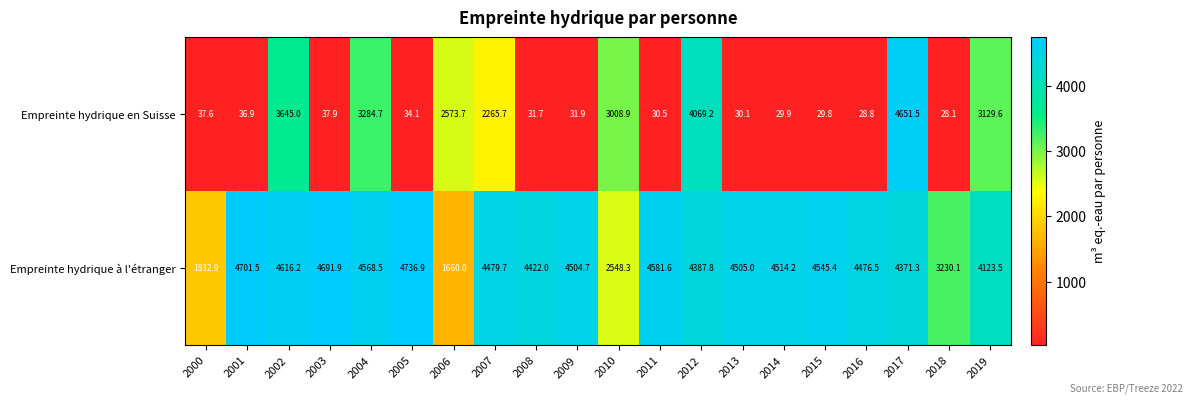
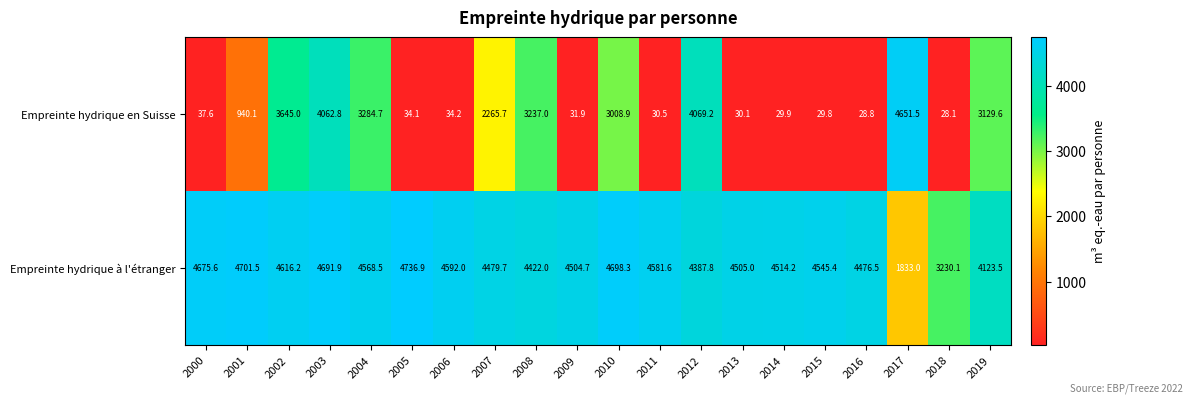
  {
    "Empreinte hydrique en Suisse": {
      "2000": 37.6,
-     "2001": 36.9,
+     "2001": 940.1,
      "2002": 3645.0,
-     "2003": 37.9,
+     "2003": 4062.8,
      "2004": 3284.7,
      "2005": 34.1,
-     "2006": 2573.7,
+     "2006": 34.2,
      "2007": 2265.7,
-     "2008": 31.7,
+     "2008": 3237.0,
      "2009": 31.9,
      "2010": 3008.9,
      "2011": 30.5,
      "2012": 4069.2,
      "2013": 30.1,
      "2014": 29.9,
      "2015": 29.8,
      "2016": 28.8,
      "2017": 4651.5,
      "2018": 28.1,
      "2019": 3129.6
    },
    "Empreinte hydrique à l'étranger": {
-     "2000": 1832.9,
+     "2000": 4675.6,
      "2001": 4701.5,
      "2002": 4616.2,
      "2003": 4691.9,
      "2004": 4568.5,
      "2005": 4736.9,
-     "2006": 1660.0,
+     "2006": 4592.0,
      "2007": 4479.7,
      "2008": 4422.0,
      "2009": 4504.7,
-     "2010": 2548.3,
+     "2010": 4698.3,
      "2011": 4581.6,
      "2012": 4387.8,
      "2013": 4505.0,
      "2014": 4514.2,
      "2015": 4545.4,
      "2016": 4476.5,
-     "2017": 4371.3,
+     "2017": 1833.0,
      "2018": 3230.1,
      "2019": 4123.5
    }
  }
